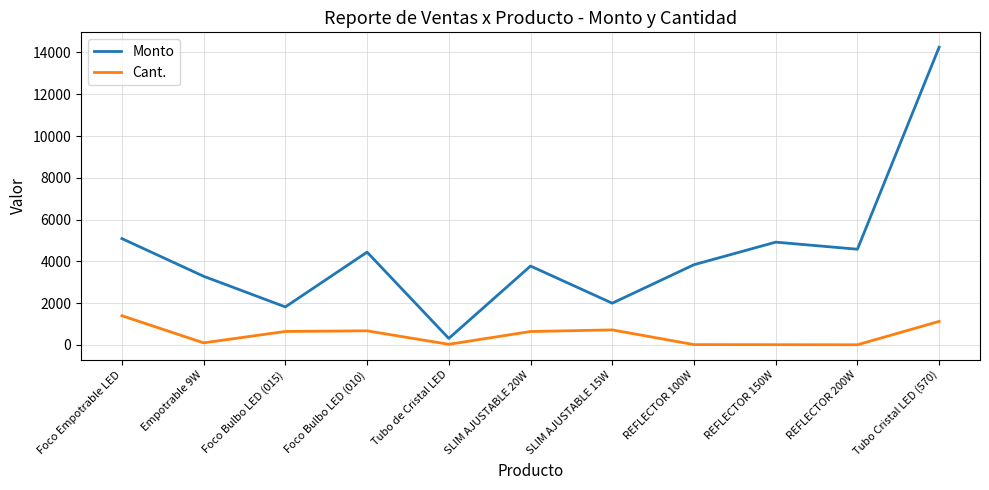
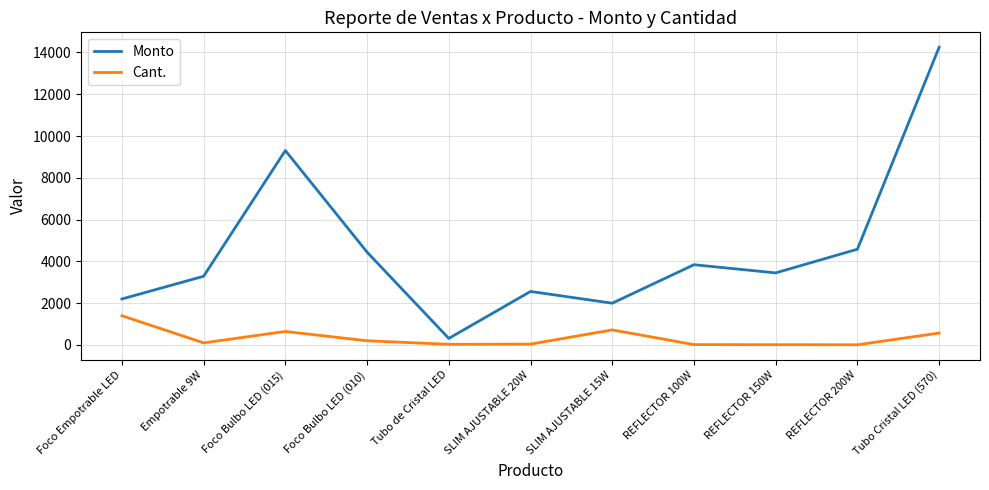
  {
    "Monto": {
-     "Foco Empotrable LED": 5100,
+     "Foco Empotrable LED": 2200,
      "Empotrable 9W": 3300,
-     "Foco Bulbo LED (015)": 1800,
+     "Foco Bulbo LED (015)": 9300,
      "Foco Bulbo LED (010)": 4400,
      "Tubo de Cristal LED": 300,
-     "SLIM AJUSTABLE 20W": 3800,
+     "SLIM AJUSTABLE 20W": 2600,
      "SLIM AJUSTABLE 15W": 2000,
      "REFLECTOR 100W": 3800,
-     "REFLECTOR 150W": 4900,
+     "REFLECTOR 150W": 3400,
      "REFLECTOR 200W": 4600,
      "Tubo Cristal LED (570)": 14300
    },
    "Cant.": {
      "Foco Empotrable LED": 1400,
      "Empotrable 9W": 100,
      "Foco Bulbo LED (015)": 600,
-     "Foco Bulbo LED (010)": 700,
+     "Foco Bulbo LED (010)": 200,
      "Tubo de Cristal LED": 0,
-     "SLIM AJUSTABLE 20W": 600,
+     "SLIM AJUSTABLE 20W": 0,
      "SLIM AJUSTABLE 15W": 700,
      "REFLECTOR 100W": 0,
      "REFLECTOR 150W": 0,
      "REFLECTOR 200W": 0,
-     "Tubo Cristal LED (570)": 1100
+     "Tubo Cristal LED (570)": 600
    }
  }
